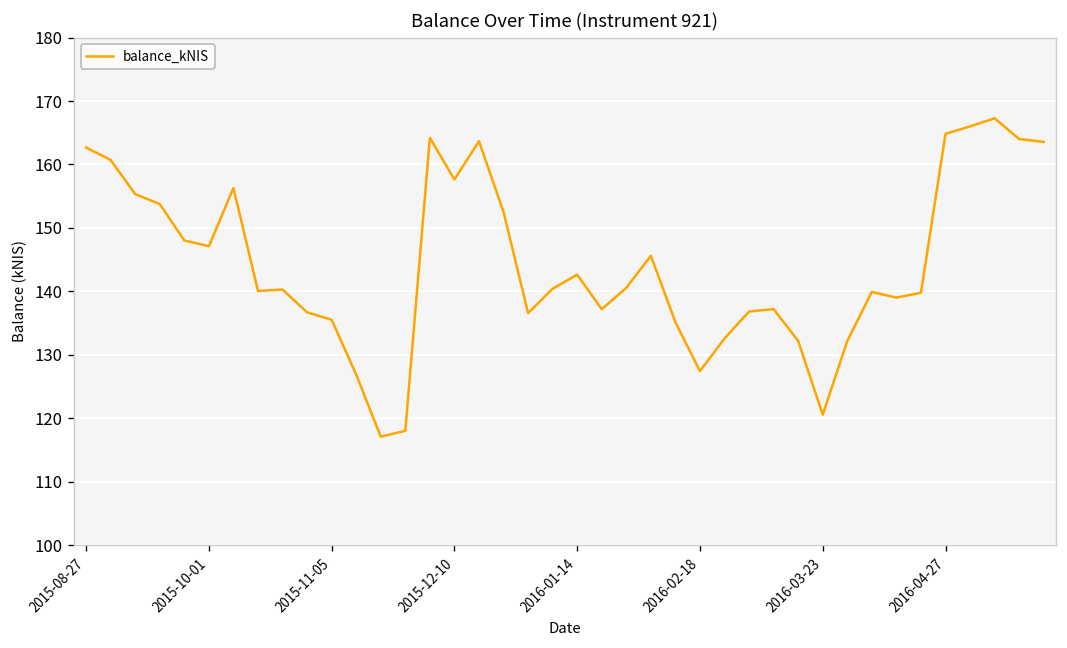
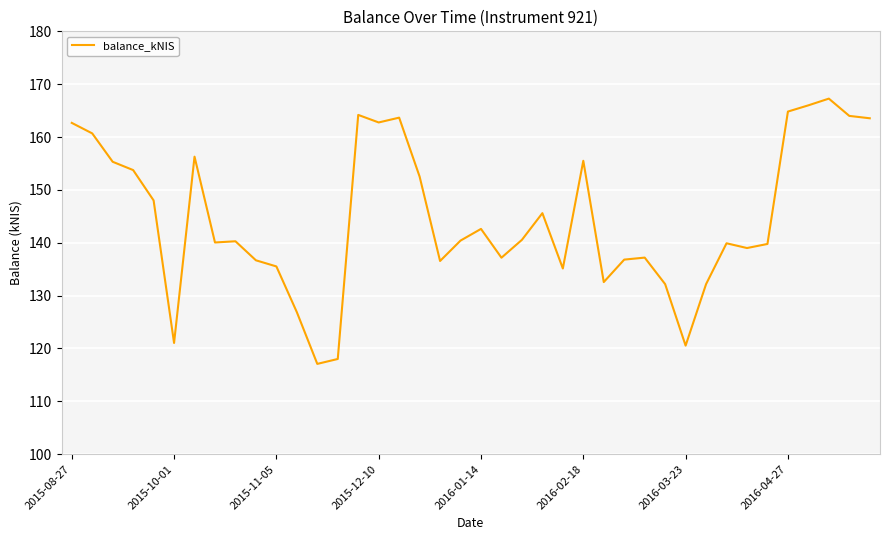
  {
    "2015-08-27": 163,
-   "2015-10-01": 147,
+   "2015-10-01": 121,
    "2015-11-05": 136,
-   "2015-12-10": 158,
+   "2015-12-10": 163,
    "2016-01-14": 143,
-   "2016-02-18": 127,
+   "2016-02-18": 156,
    "2016-03-23": 121,
    "2016-04-27": 165
  }
